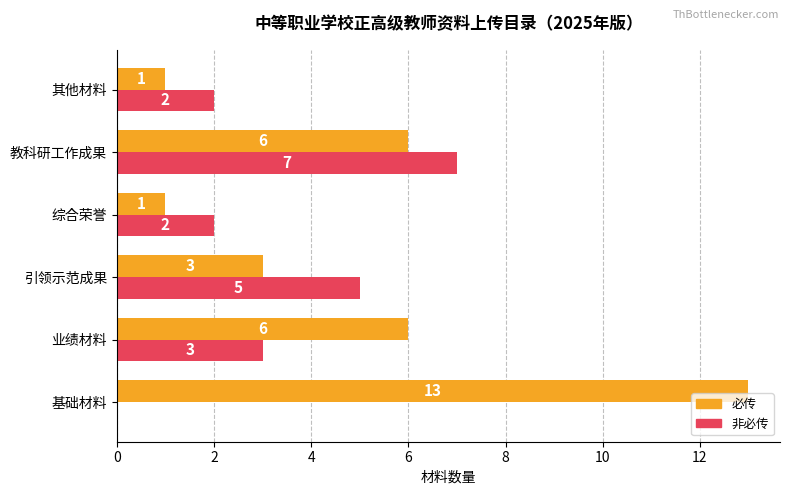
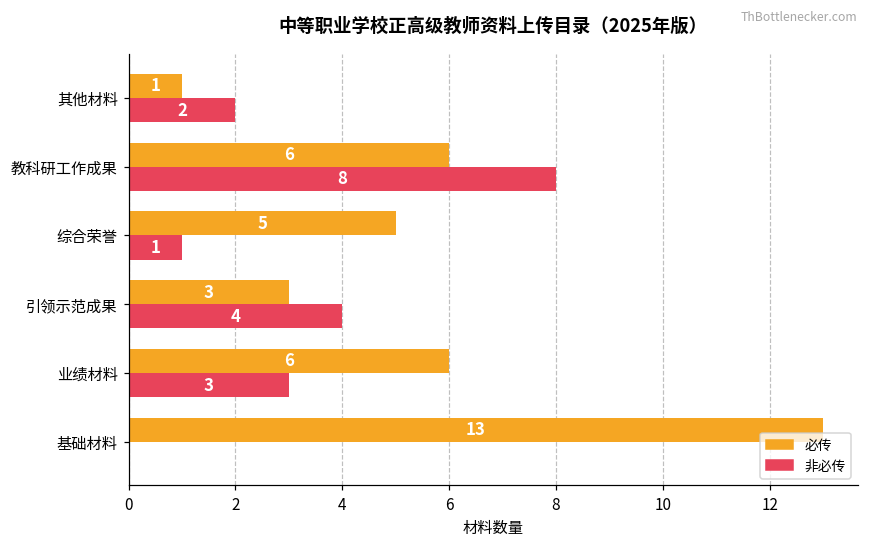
  {
    "必传": {
      "其他材料": 1,
      "教科研工作成果": 6,
-     "综合荣誉": 1,
+     "综合荣誉": 5,
      "引领示范成果": 3,
      "业绩材料": 6,
      "基础材料": 13
    },
    "非必传": {
      "其他材料": 2,
-     "教科研工作成果": 7,
-     "综合荣誉": 2,
-     "引领示范成果": 5,
+     "教科研工作成果": 8,
+     "综合荣誉": 1,
+     "引领示范成果": 4,
      "业绩材料": 3
    }
  }
